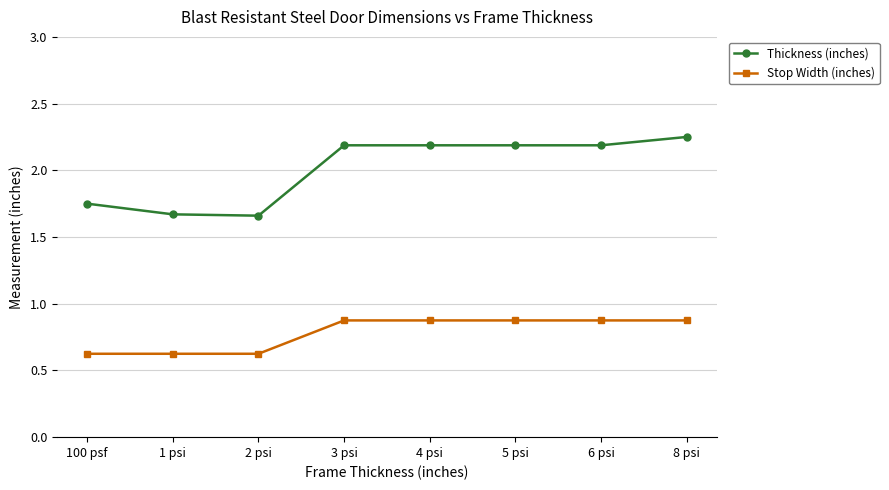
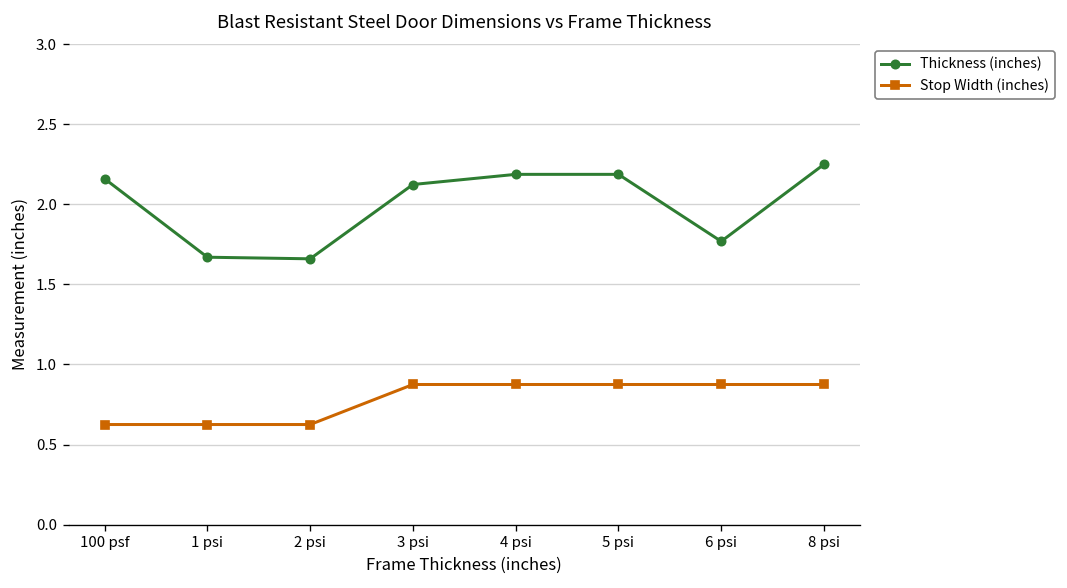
  {
    "Thickness (inches)": {
-     "100 psf": 1.75,
+     "100 psf": 2.16,
      "1 psi": 1.67,
      "2 psi": 1.66,
-     "3 psi": 2.19,
+     "3 psi": 2.12,
      "4 psi": 2.19,
      "5 psi": 2.19,
-     "6 psi": 2.19,
+     "6 psi": 1.77,
      "8 psi": 2.25
    },
    "Stop Width (inches)": {
      "100 psf": 0.63,
      "1 psi": 0.63,
      "2 psi": 0.63,
      "3 psi": 0.88,
      "4 psi": 0.88,
      "5 psi": 0.88,
      "6 psi": 0.88,
      "8 psi": 0.88
    }
  }
